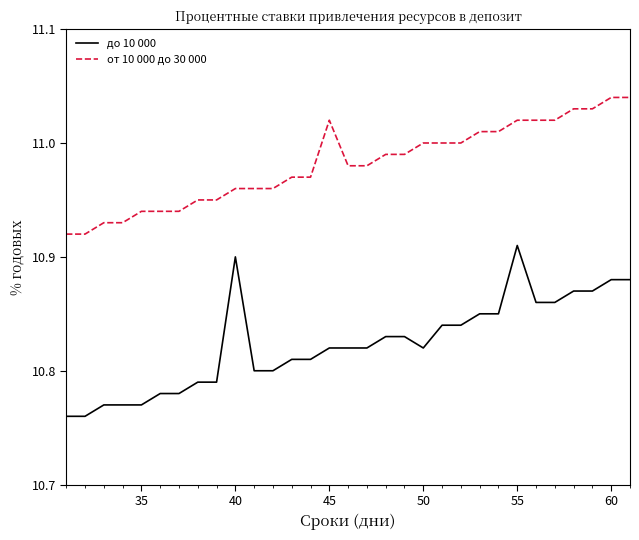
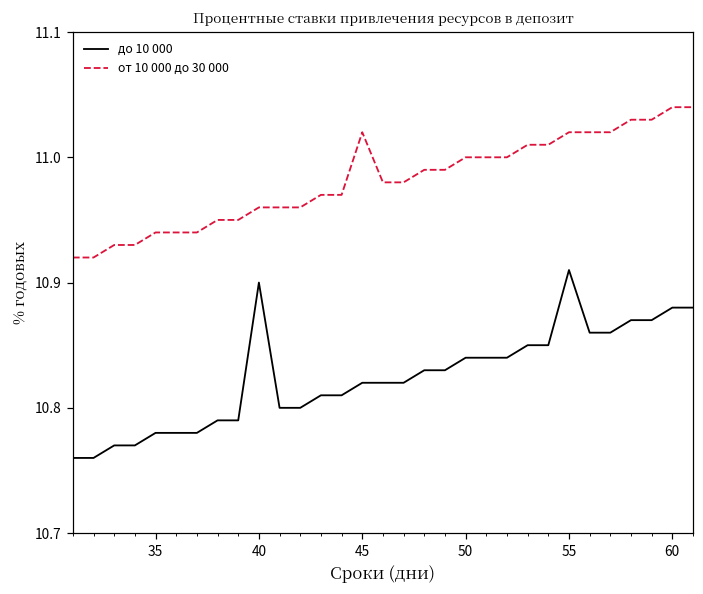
  {
    "до 10 000": {
-     "35": 10.77,
+     "35": 10.78,
      "40": 10.90,
      "45": 10.82,
-     "50": 10.82,
+     "50": 10.84,
      "55": 10.91,
      "60": 10.88
    },
    "от 10 000 до 30 000": {
      "35": 10.94,
      "40": 10.96,
      "45": 11.02,
      "50": 11.00,
      "55": 11.02,
      "60": 11.04
    }
  }
